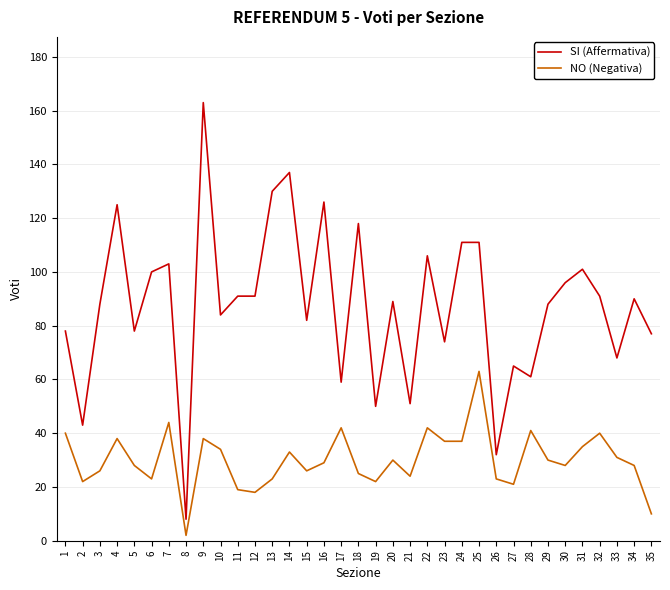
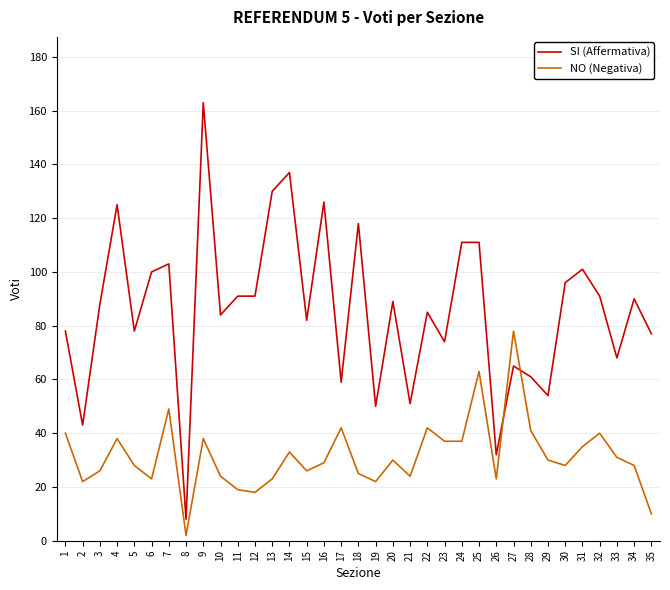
  {
    "SI (Affermativa)": {
      "1": 78,
      "2": 43,
      "3": 88,
      "4": 125,
      "5": 78,
      "6": 100,
      "7": 103,
      "8": 8,
      "9": 163,
      "10": 84,
      "11": 91,
      "12": 91,
      "13": 130,
      "14": 137,
      "15": 82,
      "16": 126,
      "17": 59,
      "18": 118,
      "19": 50,
      "20": 89,
      "21": 51,
-     "22": 106,
+     "22": 85,
      "23": 74,
      "24": 111,
      "25": 111,
      "26": 32,
      "27": 65,
      "28": 61,
-     "29": 88,
+     "29": 54,
      "30": 96,
      "31": 101,
      "32": 91,
      "33": 68,
      "34": 90,
      "35": 77
    },
    "NO (Negativa)": {
      "1": 40,
      "2": 22,
      "3": 26,
      "4": 38,
      "5": 28,
      "6": 23,
-     "7": 44,
+     "7": 49,
      "8": 2,
      "9": 38,
-     "10": 34,
+     "10": 24,
      "11": 19,
      "12": 18,
      "13": 23,
      "14": 33,
      "15": 26,
      "16": 29,
      "17": 42,
      "18": 25,
      "19": 22,
      "20": 30,
      "21": 24,
      "22": 42,
      "23": 37,
      "24": 37,
      "25": 63,
      "26": 23,
-     "27": 21,
+     "27": 78,
      "28": 41,
      "29": 30,
      "30": 28,
      "31": 35,
      "32": 40,
      "33": 31,
      "34": 28,
      "35": 10
    }
  }
